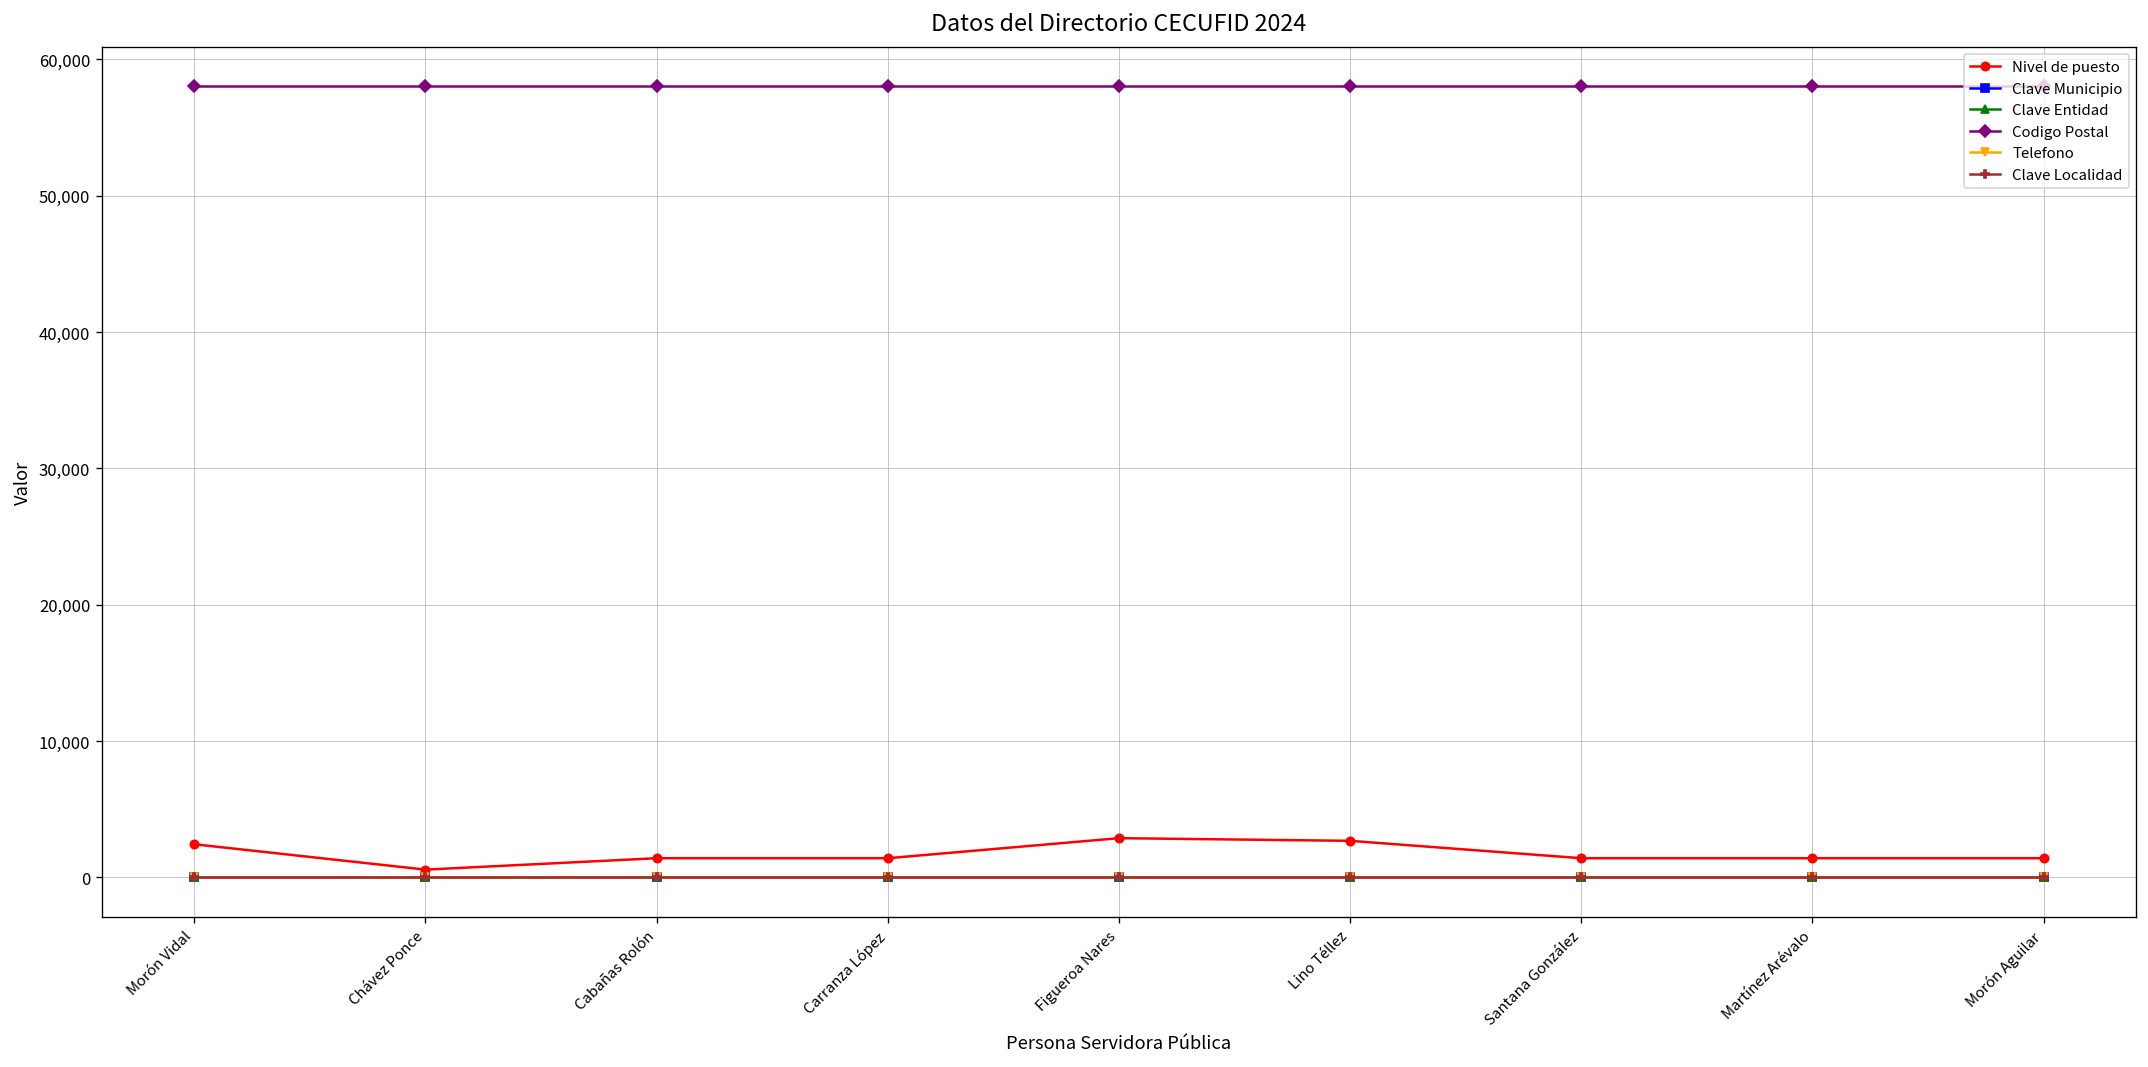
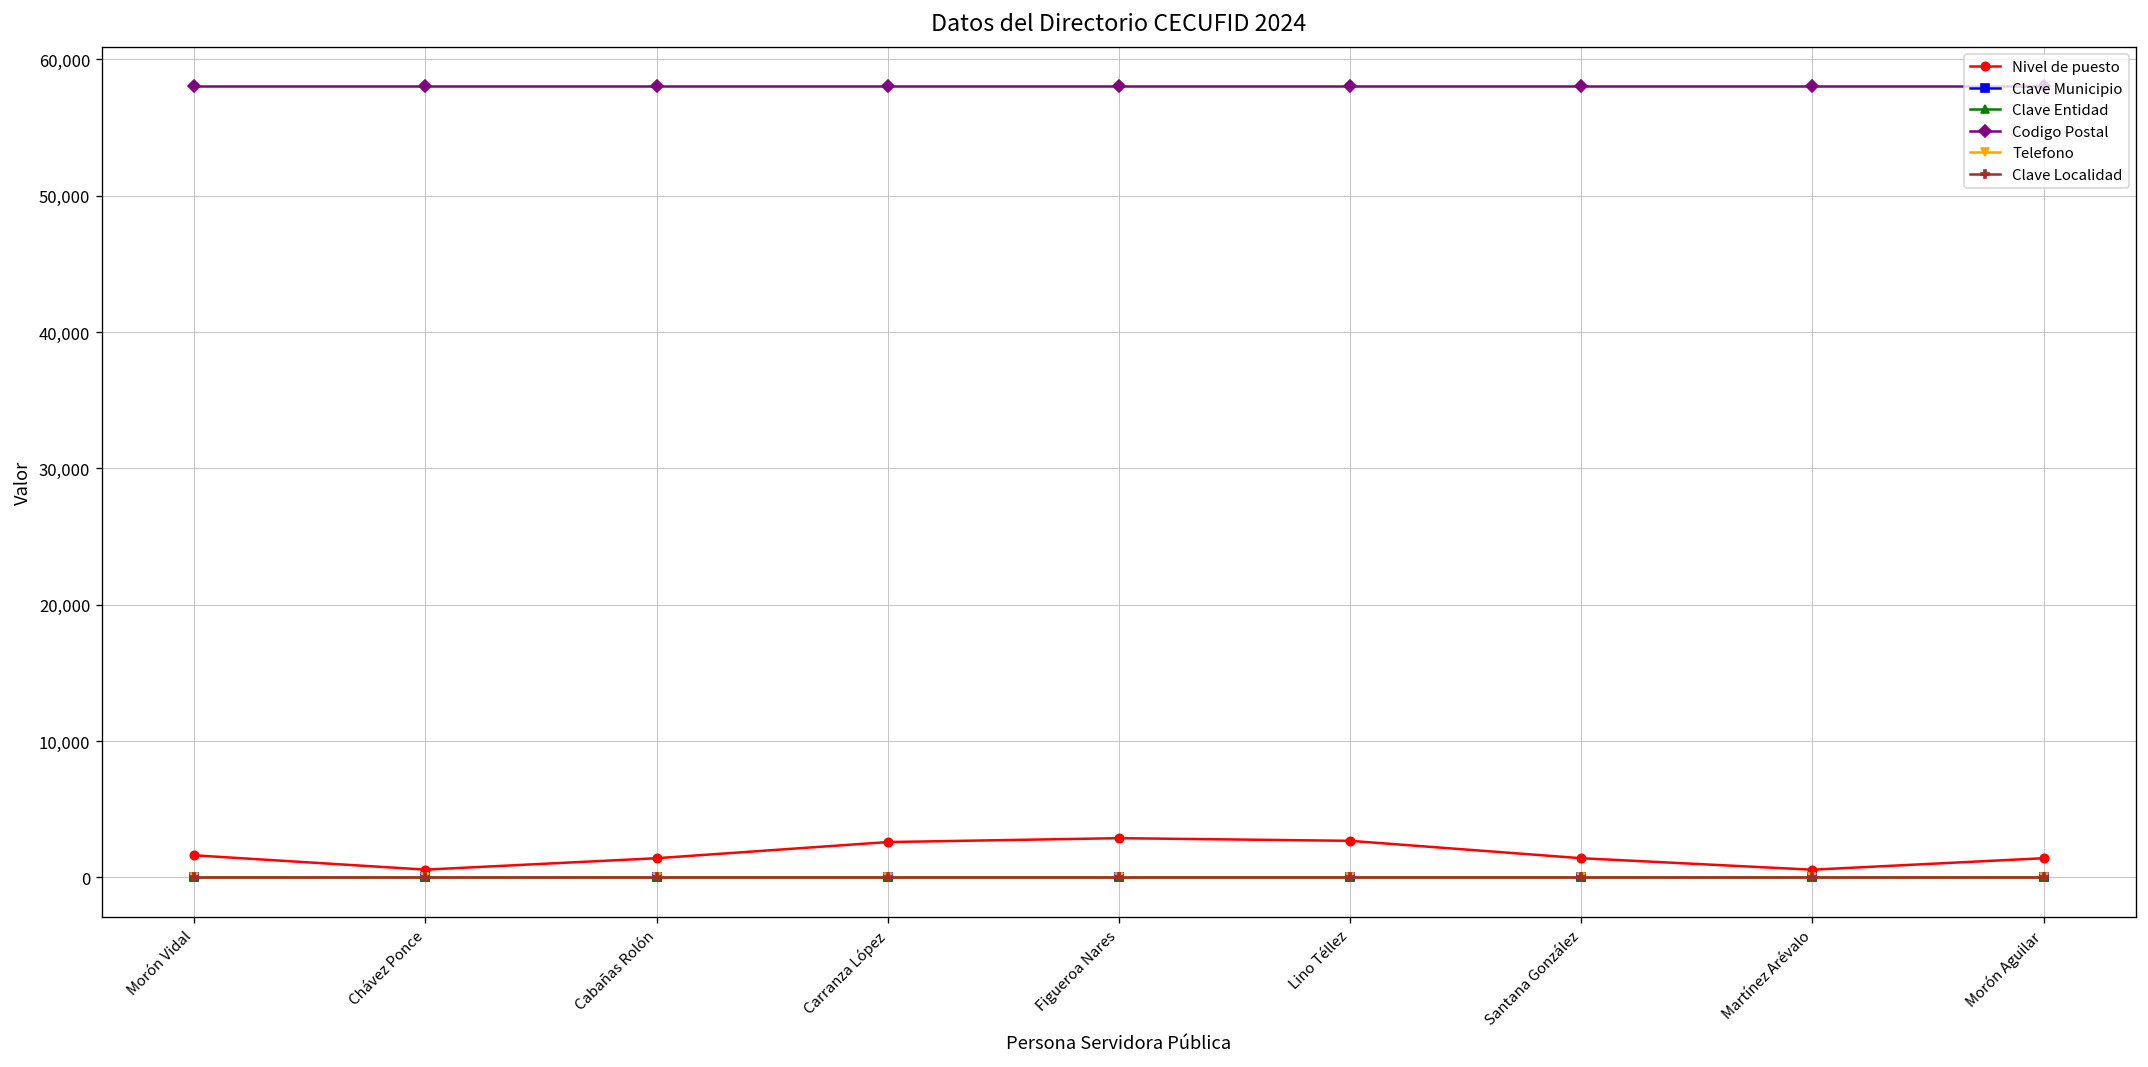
  {
    "Nivel de puesto": {
-     "Morón Vidal": "2,400",
+     "Morón Vidal": "1,600",
      "Chávez Ponce": "600",
      "Cabañas Rolón": "1,400",
-     "Carranza López": "1,400",
+     "Carranza López": "2,600",
      "Figueroa Nares": "2,900",
      "Lino Téllez": "2,700",
      "Santana González": "1,400",
-     "Martínez Arévalo": "1,400",
+     "Martínez Arévalo": "600",
      "Morón Aguilar": "1,400"
    },
    "Codigo Postal": {
      "Morón Vidal": "58,000",
      "Chávez Ponce": "58,000",
      "Cabañas Rolón": "58,000",
      "Carranza López": "58,000",
      "Figueroa Nares": "58,000",
      "Lino Téllez": "58,000",
      "Santana González": "58,000",
      "Martínez Arévalo": "58,000"
    }
  }
